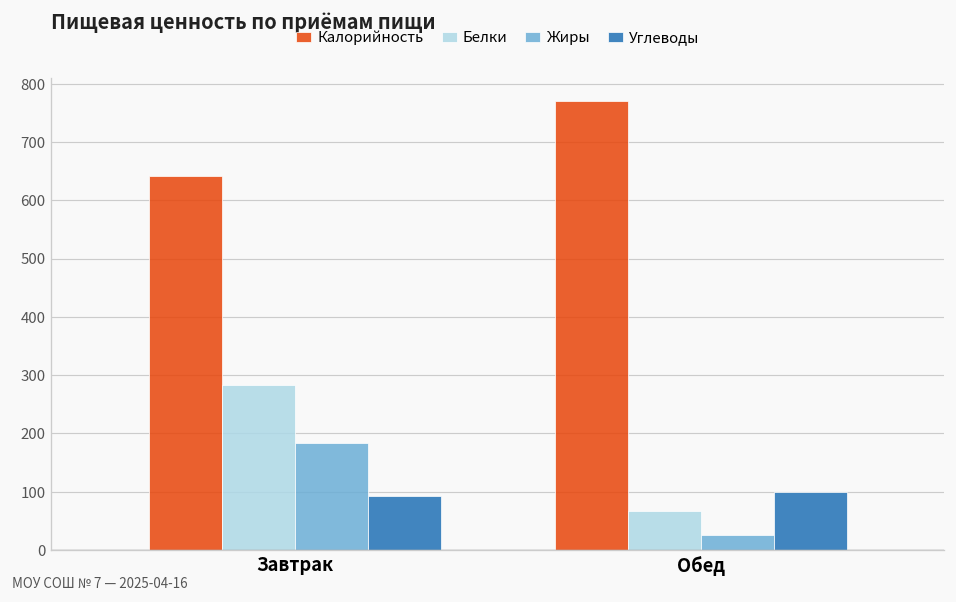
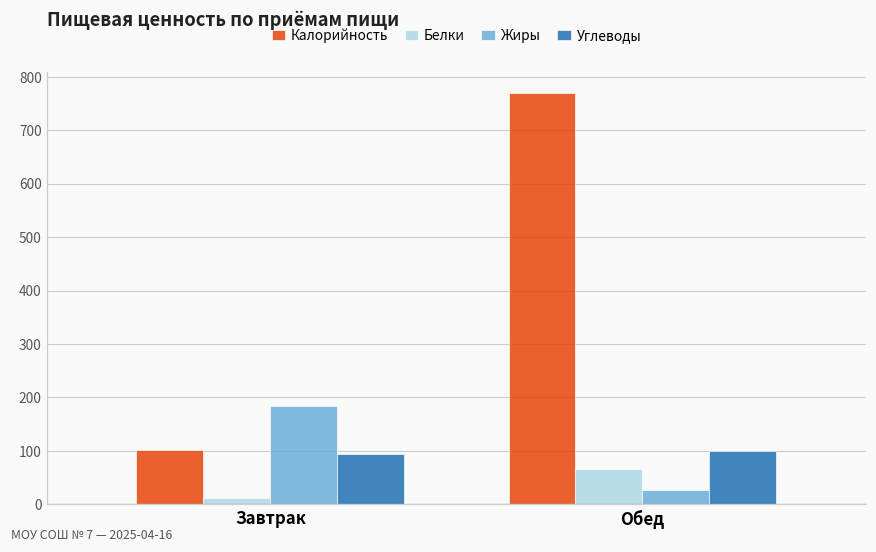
  {
    "Калорийность": {
-     "Завтрак": 640,
+     "Завтрак": 100,
      "Обед": 770
    },
    "Белки": {
-     "Завтрак": 280,
+     "Завтрак": 10,
      "Обед": 70
    },
    "Жиры": {
      "Завтрак": 180,
      "Обед": 30
    },
    "Углеводы": {
      "Завтрак": 90,
      "Обед": 100
    }
  }
